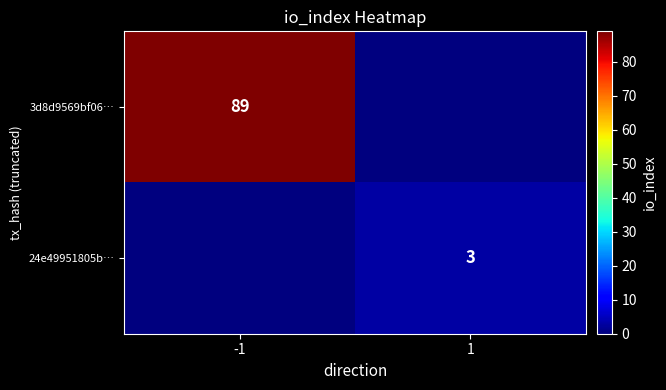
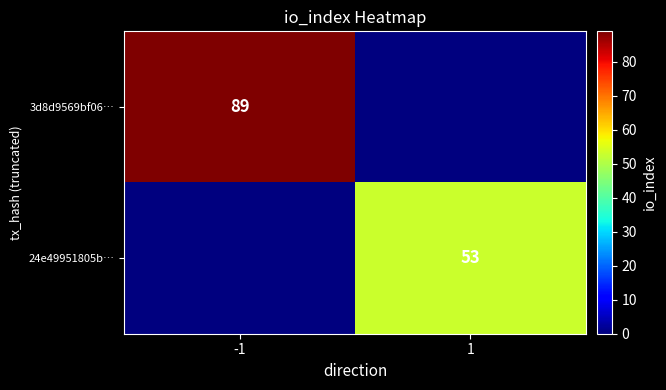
  {
    "3d8d9569bf06…": {
      "-1": 89
    },
    "24e49951805b…": {
-     "1": 3
+     "1": 53
    }
  }
